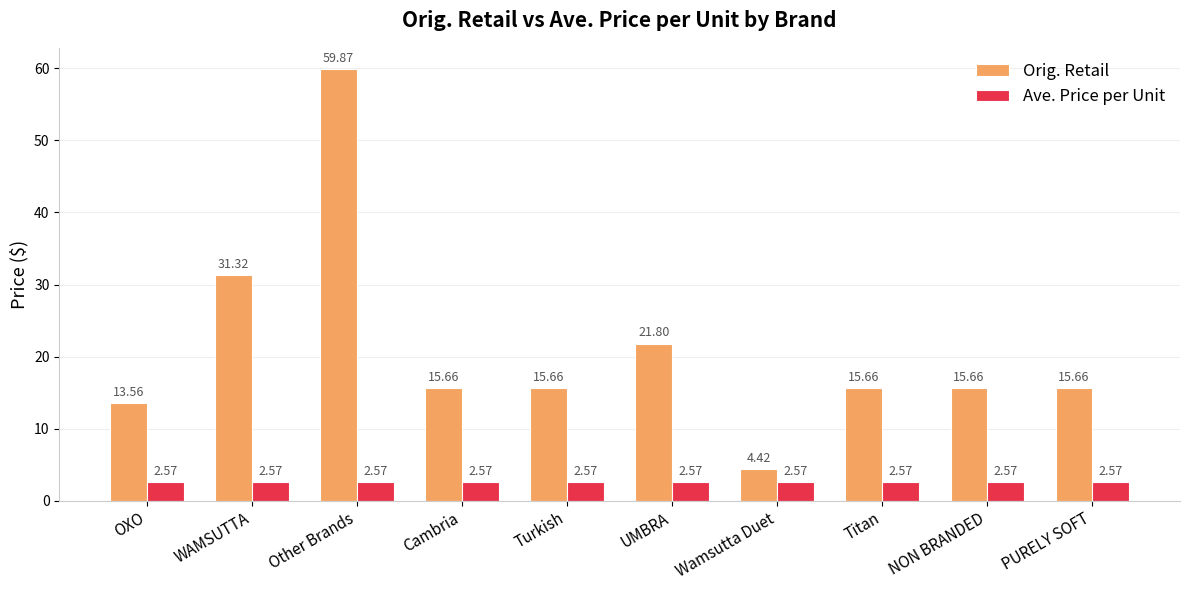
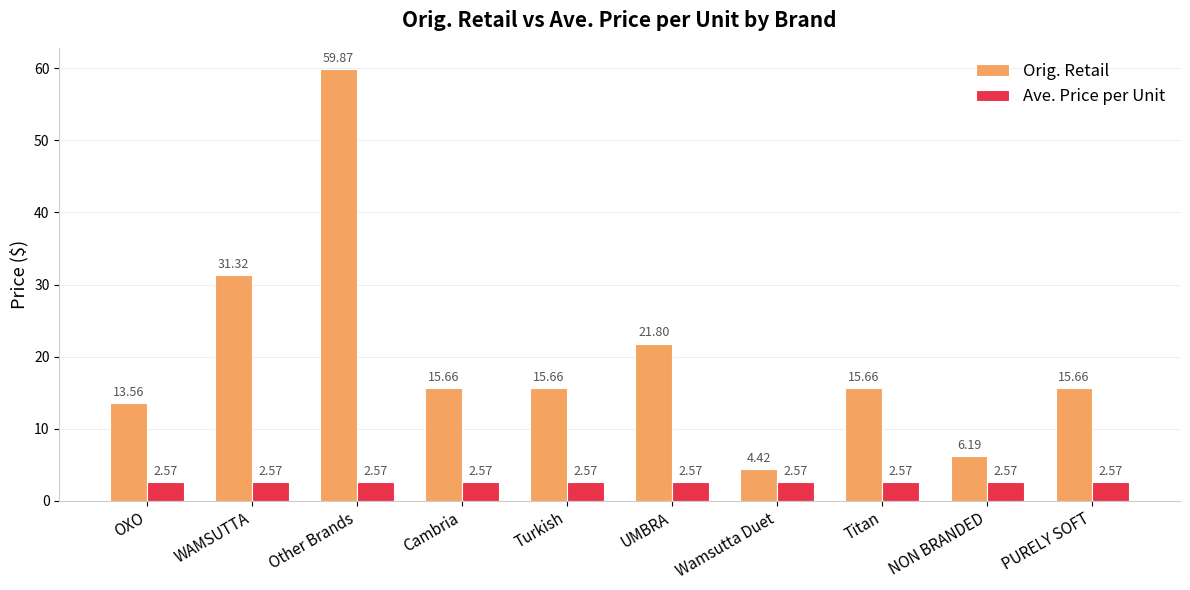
  {
    "Orig. Retail": {
      "OXO": 13.56,
      "WAMSUTTA": 31.32,
      "Other Brands": 59.87,
      "Cambria": 15.66,
      "Turkish": 15.66,
      "UMBRA": 21.80,
      "Wamsutta Duet": 4.42,
      "Titan": 15.66,
-     "NON BRANDED": 15.66,
+     "NON BRANDED": 6.19,
      "PURELY SOFT": 15.66
    },
    "Ave. Price per Unit": {
      "OXO": 2.57,
      "WAMSUTTA": 2.57,
      "Other Brands": 2.57,
      "Cambria": 2.57,
      "Turkish": 2.57,
      "UMBRA": 2.57,
      "Wamsutta Duet": 2.57,
      "Titan": 2.57,
      "NON BRANDED": 2.57,
      "PURELY SOFT": 2.57
    }
  }
